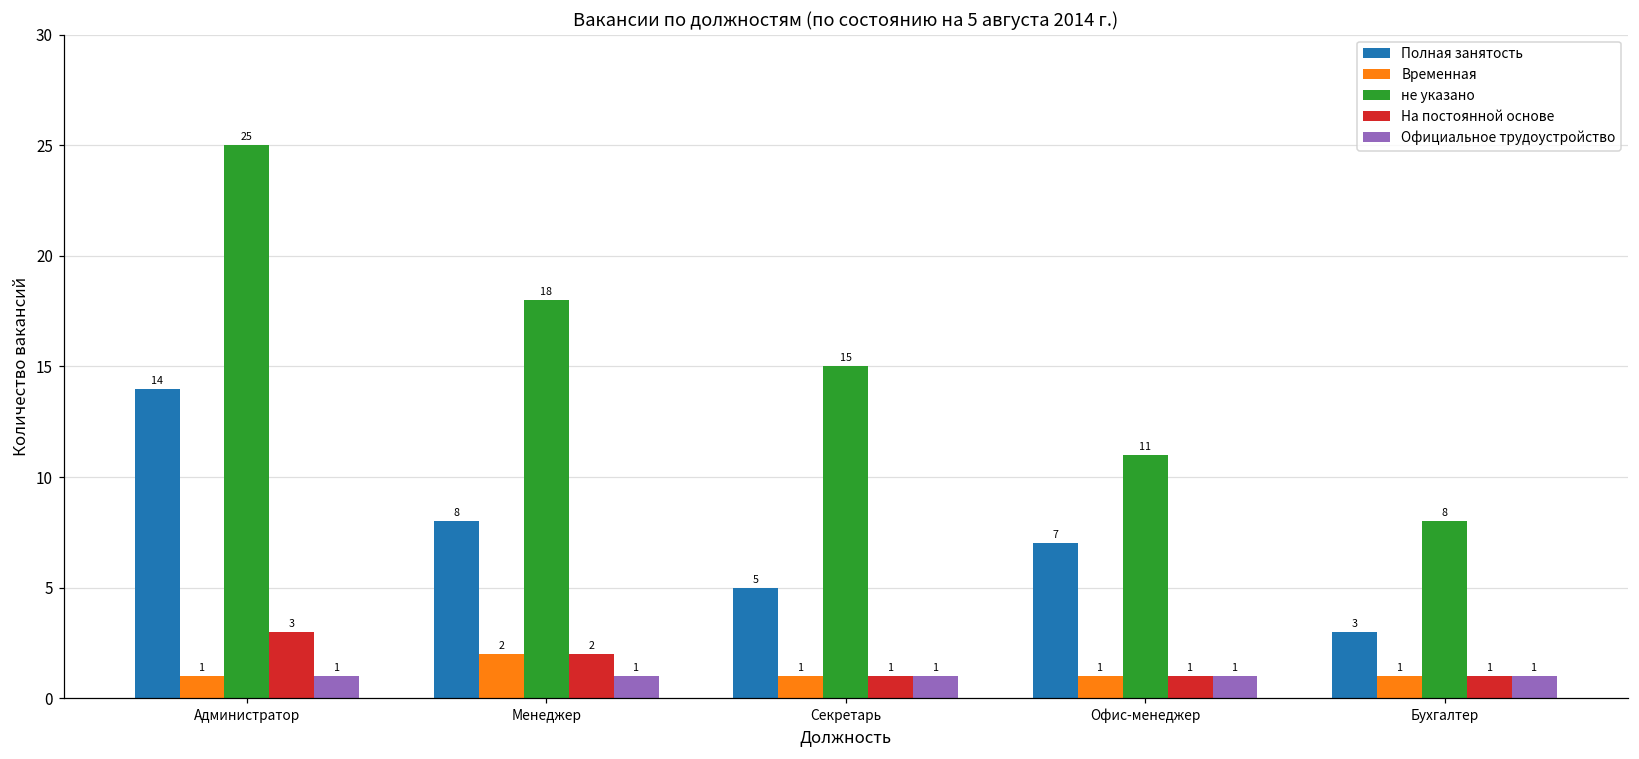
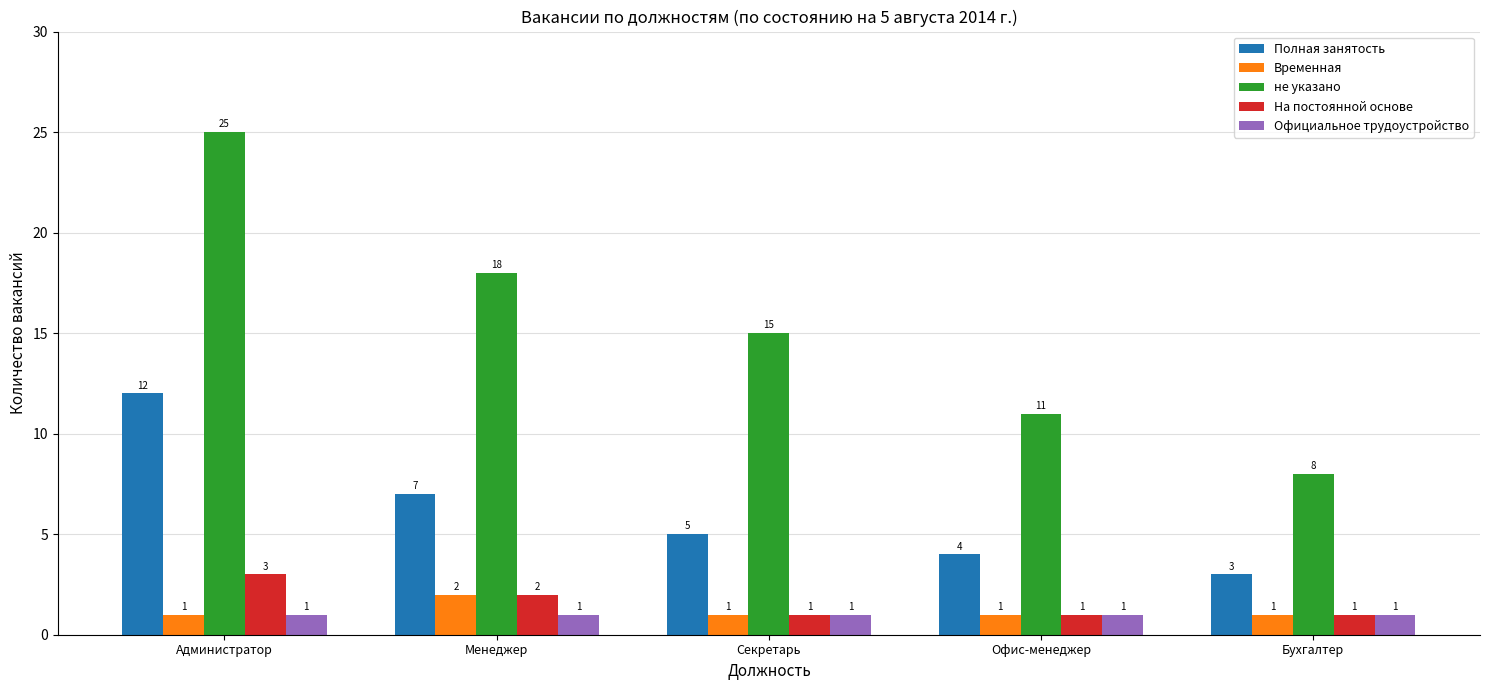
  {
    "Полная занятость": {
-     "Администратор": 14,
-     "Менеджер": 8,
+     "Администратор": 12,
+     "Менеджер": 7,
      "Секретарь": 5,
-     "Офис-менеджер": 7,
+     "Офис-менеджер": 4,
      "Бухгалтер": 3
    },
    "Временная": {
      "Администратор": 1,
      "Менеджер": 2,
      "Секретарь": 1,
      "Офис-менеджер": 1,
      "Бухгалтер": 1
    },
    "не указано": {
      "Администратор": 25,
      "Менеджер": 18,
      "Секретарь": 15,
      "Офис-менеджер": 11,
      "Бухгалтер": 8
    },
    "На постоянной основе": {
      "Администратор": 3,
      "Менеджер": 2,
      "Секретарь": 1,
      "Офис-менеджер": 1,
      "Бухгалтер": 1
    },
    "Официальное трудоустройство": {
      "Администратор": 1,
      "Менеджер": 1,
      "Секретарь": 1,
      "Офис-менеджер": 1,
      "Бухгалтер": 1
    }
  }
